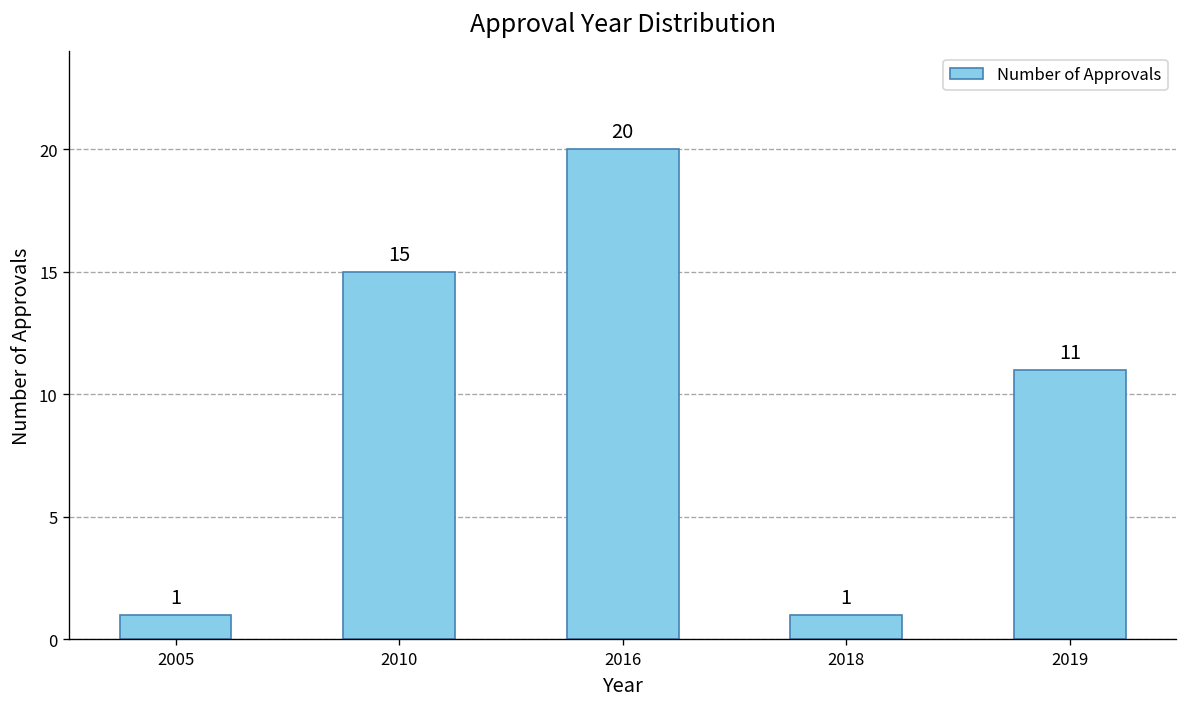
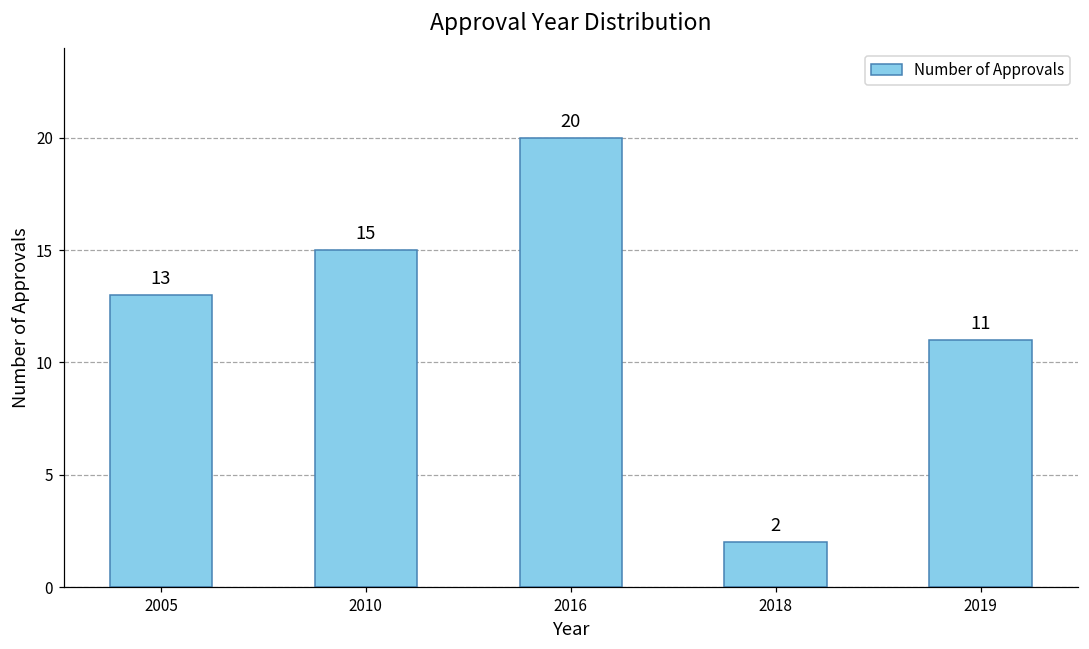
  {
-   "2005": 1,
+   "2005": 13,
    "2010": 15,
    "2016": 20,
-   "2018": 1,
+   "2018": 2,
    "2019": 11
  }
